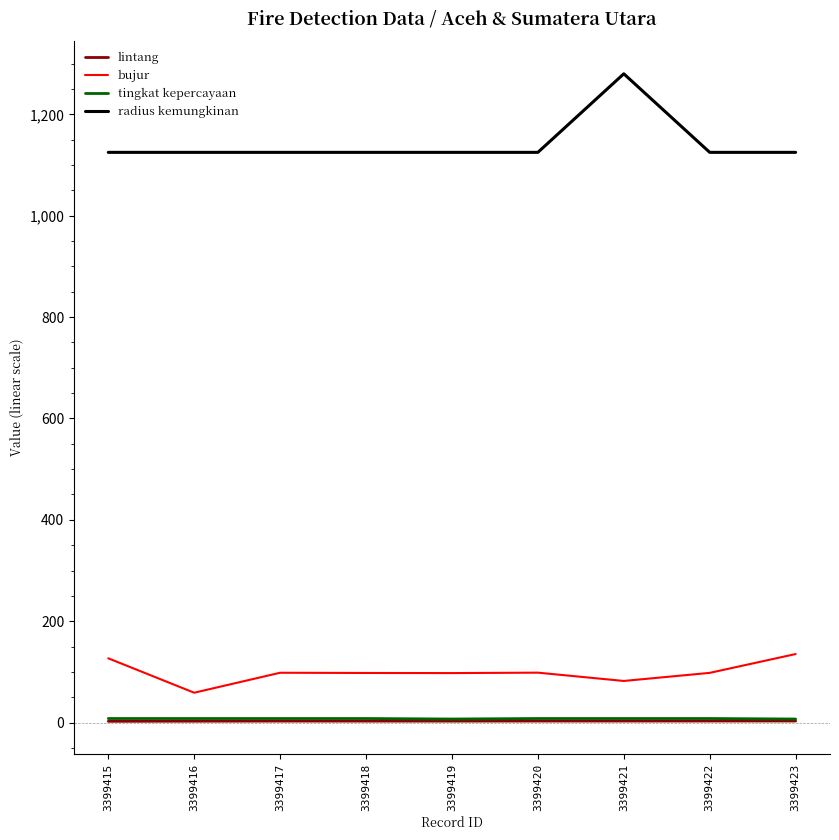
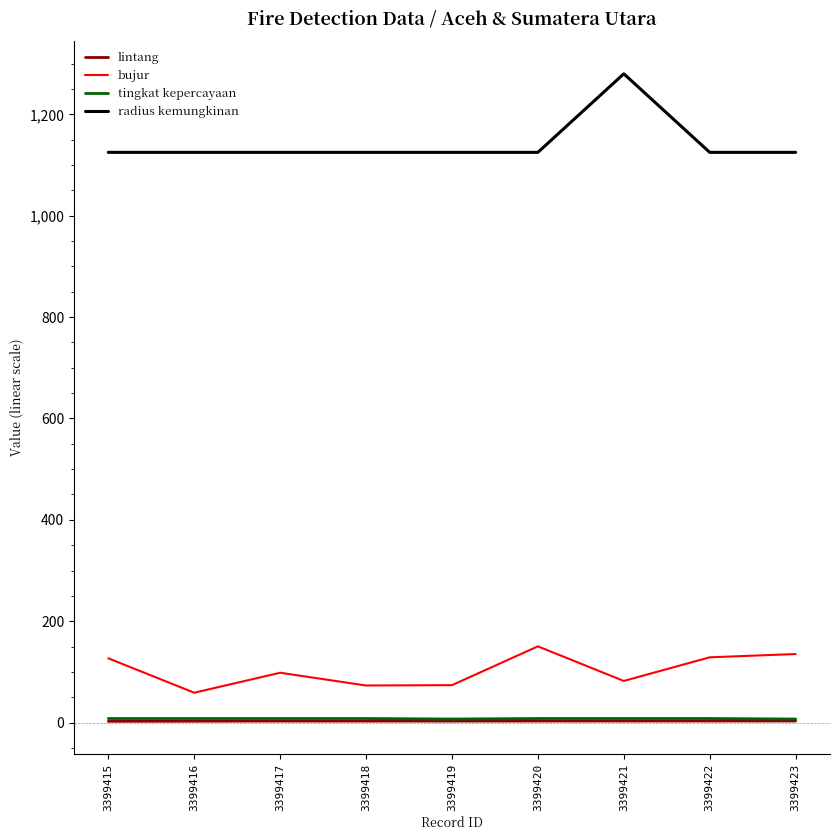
  {
    "lintang": {
      "3399415": "0",
      "3399416": "0",
      "3399417": "0",
      "3399418": "0",
      "3399420": "0"
    },
    "bujur": {
      "3399415": "130",
      "3399416": "60",
      "3399417": "100",
-     "3399418": "100",
-     "3399419": "100",
-     "3399420": "100",
+     "3399418": "70",
+     "3399419": "70",
+     "3399420": "150",
      "3399421": "80",
-     "3399422": "100",
+     "3399422": "130",
      "3399423": "140"
    },
    "tingkat kepercayaan": {
      "3399415": "10",
      "3399416": "10",
      "3399417": "10",
      "3399418": "10",
      "3399420": "10"
    },
    "radius kemungkinan": {
      "3399415": "1,130",
      "3399416": "1,130",
      "3399417": "1,130",
      "3399418": "1,130",
      "3399419": "1,130",
      "3399420": "1,130",
      "3399421": "1,280",
      "3399422": "1,130",
      "3399423": "1,130"
    }
  }
